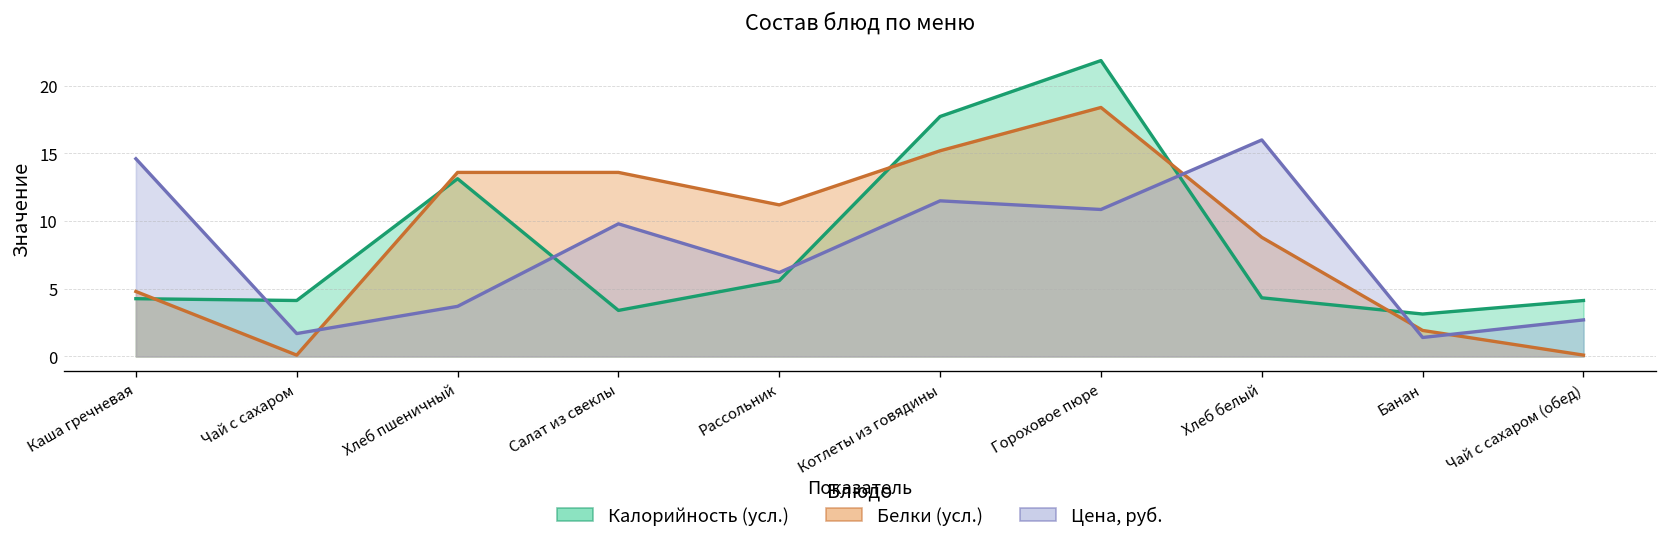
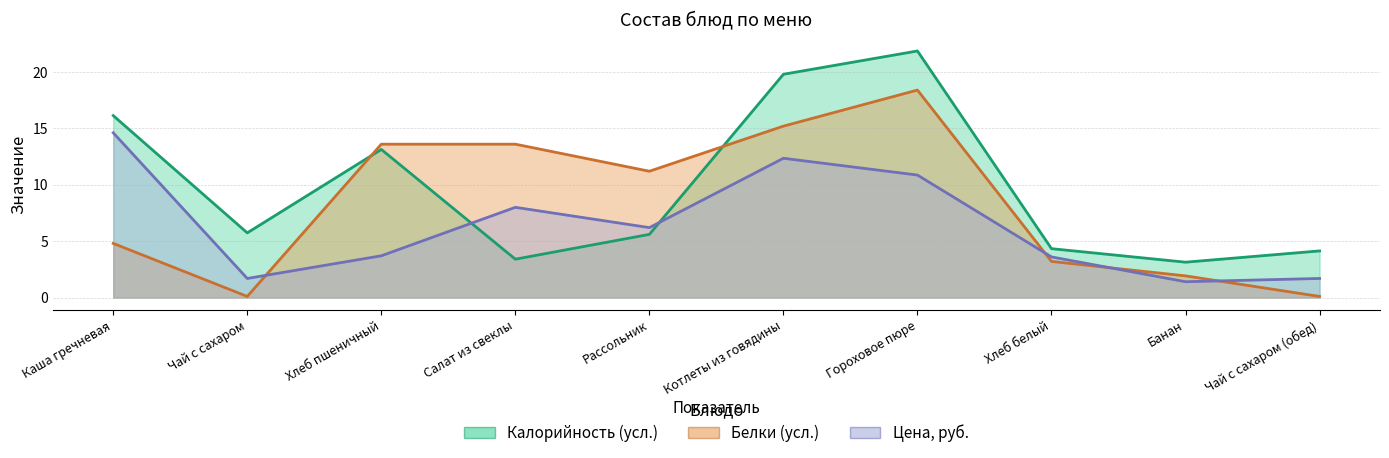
  {
    "Калорийность (усл.)": {
-     "Каша гречневая": 4.3,
-     "Чай с сахаром": 4.1,
+     "Каша гречневая": 16.1,
+     "Чай с сахаром": 5.7,
      "Хлеб пшеничный": 13.1,
      "Салат из свеклы": 3.4,
      "Рассольник": 5.6,
-     "Котлеты из говядины": 17.7,
+     "Котлеты из говядины": 19.8,
      "Гороховое пюре": 21.9,
      "Хлеб белый": 4.3,
      "Банан": 3.1,
      "Чай с сахаром (обед)": 4.1
    },
    "Белки (усл.)": {
      "Каша гречневая": 4.8,
      "Чай с сахаром": 0.1,
      "Хлеб пшеничный": 13.6,
      "Салат из свеклы": 13.6,
      "Рассольник": 11.2,
      "Котлеты из говядины": 15.2,
      "Гороховое пюре": 18.4,
-     "Хлеб белый": 8.8,
+     "Хлеб белый": 3.2,
      "Банан": 1.9,
      "Чай с сахаром (обед)": 0.1
    },
    "Цена, руб.": {
      "Каша гречневая": 14.6,
      "Чай с сахаром": 1.7,
      "Хлеб пшеничный": 3.7,
-     "Салат из свеклы": 9.8,
+     "Салат из свеклы": 8.0,
      "Рассольник": 6.2,
-     "Котлеты из говядины": 11.5,
+     "Котлеты из говядины": 12.4,
      "Гороховое пюре": 10.9,
-     "Хлеб белый": 16.0,
+     "Хлеб белый": 3.6,
      "Банан": 1.4,
-     "Чай с сахаром (обед)": 2.7
+     "Чай с сахаром (обед)": 1.7
    }
  }
